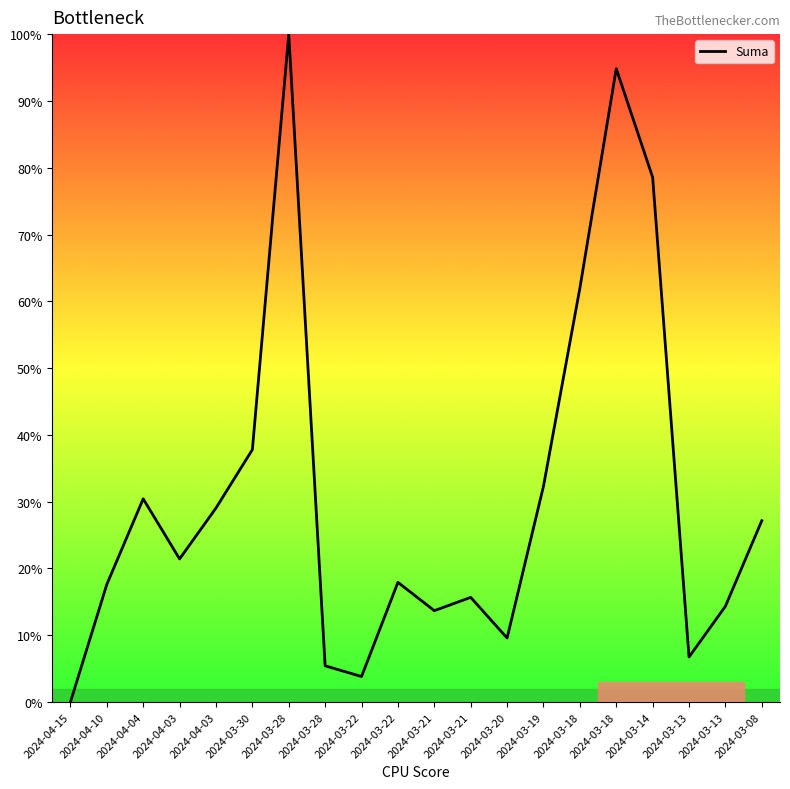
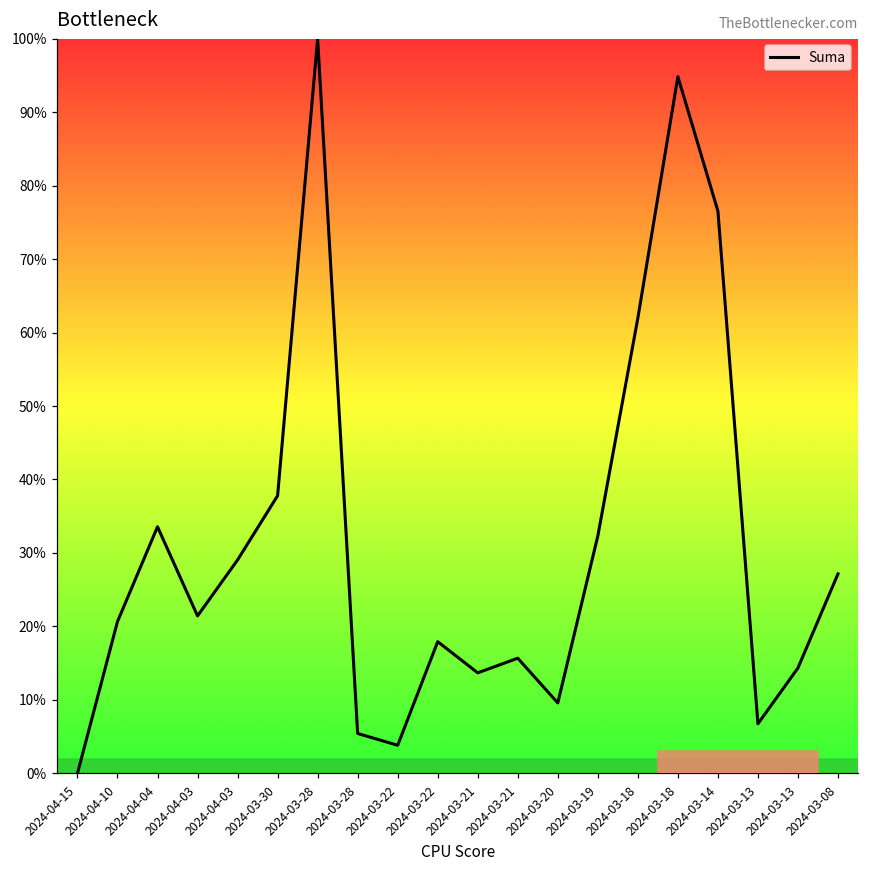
  {
-   "2024-04-10": "18%",
-   "2024-04-04": "30%",
+   "2024-04-10": "21%",
+   "2024-04-04": "34%",
    "2024-03-30": "38%",
    "2024-03-20": "10%",
    "2024-03-19": "32%",
-   "2024-03-14": "79%",
+   "2024-03-14": "77%",
    "2024-03-08": "27%"
  }
